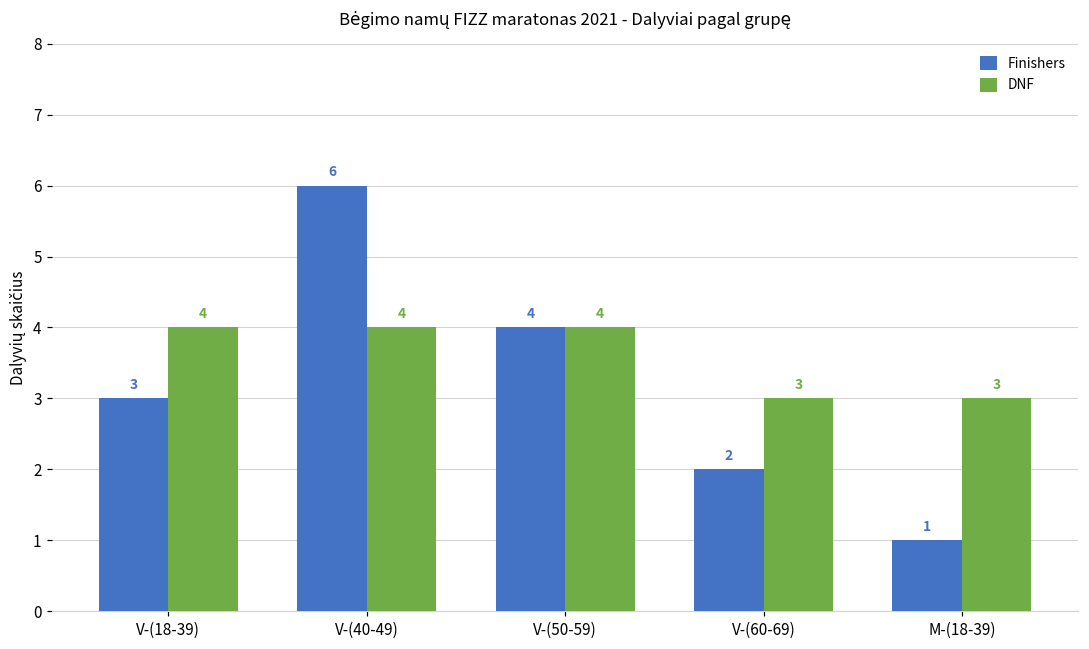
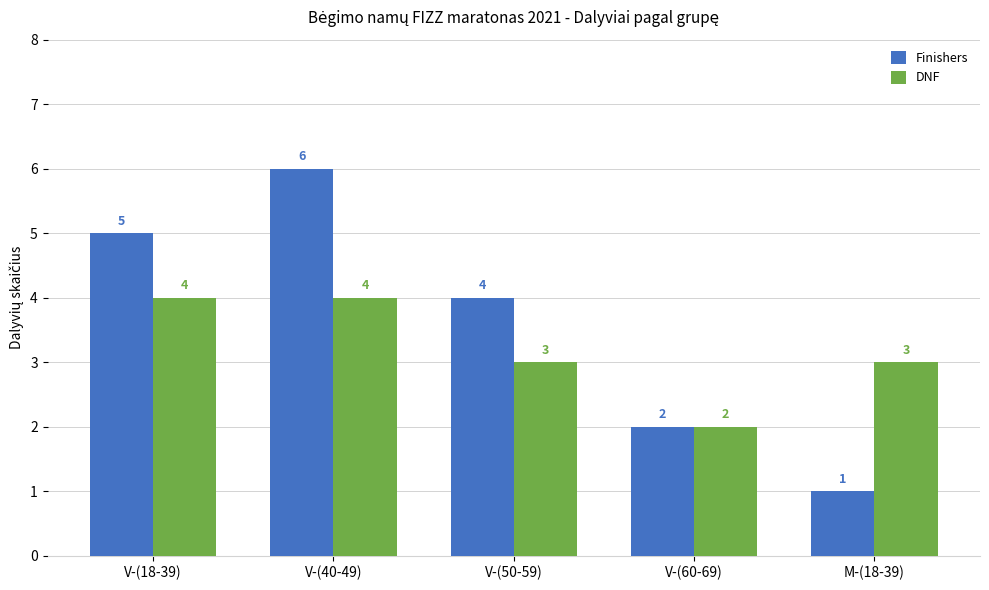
  {
    "Finishers": {
-     "V-(18-39)": 3,
+     "V-(18-39)": 5,
      "V-(40-49)": 6,
      "V-(50-59)": 4,
      "V-(60-69)": 2,
      "M-(18-39)": 1
    },
    "DNF": {
      "V-(18-39)": 4,
      "V-(40-49)": 4,
-     "V-(50-59)": 4,
-     "V-(60-69)": 3,
+     "V-(50-59)": 3,
+     "V-(60-69)": 2,
      "M-(18-39)": 3
    }
  }
